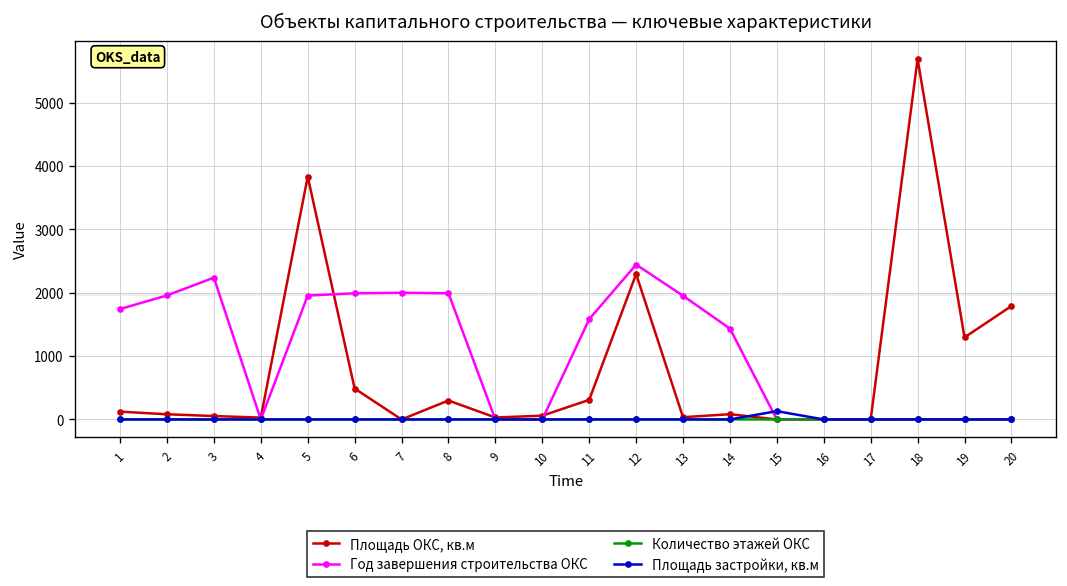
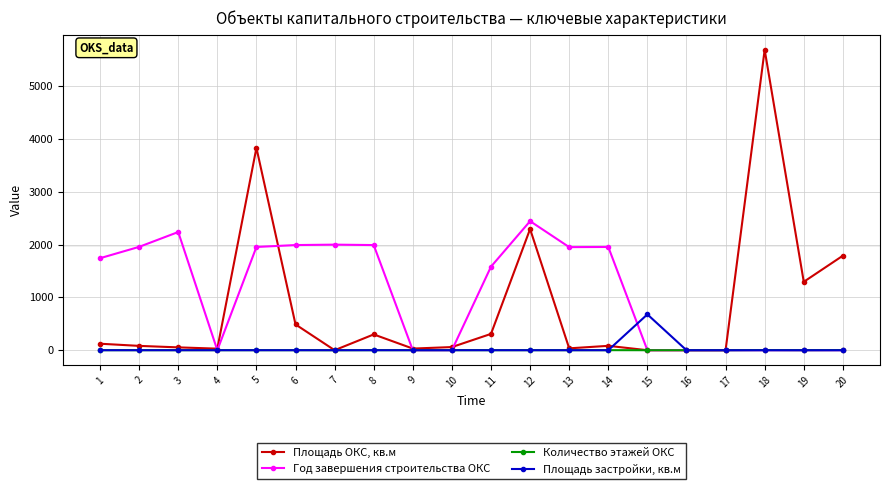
  {
    "Площадь ОКС, кв.м": {
      "1": 100,
      "2": 100,
      "3": 100,
      "5": 3800,
      "6": 500,
      "8": 300,
      "10": 100,
      "11": 300,
      "12": 2300,
      "14": 100,
      "18": 5700,
      "19": 1300,
      "20": 1800
    },
    "Год завершения строительства ОКС": {
      "1": 1700,
      "2": 2000,
      "3": 2200,
      "5": 2000,
      "6": 2000,
      "7": 2000,
      "8": 2000,
      "11": 1600,
      "12": 2400,
      "13": 2000,
-     "14": 1400
+     "14": 2000
    },
    "Площадь застройки, кв.м": {
-     "15": 100
+     "15": 700
    }
  }
